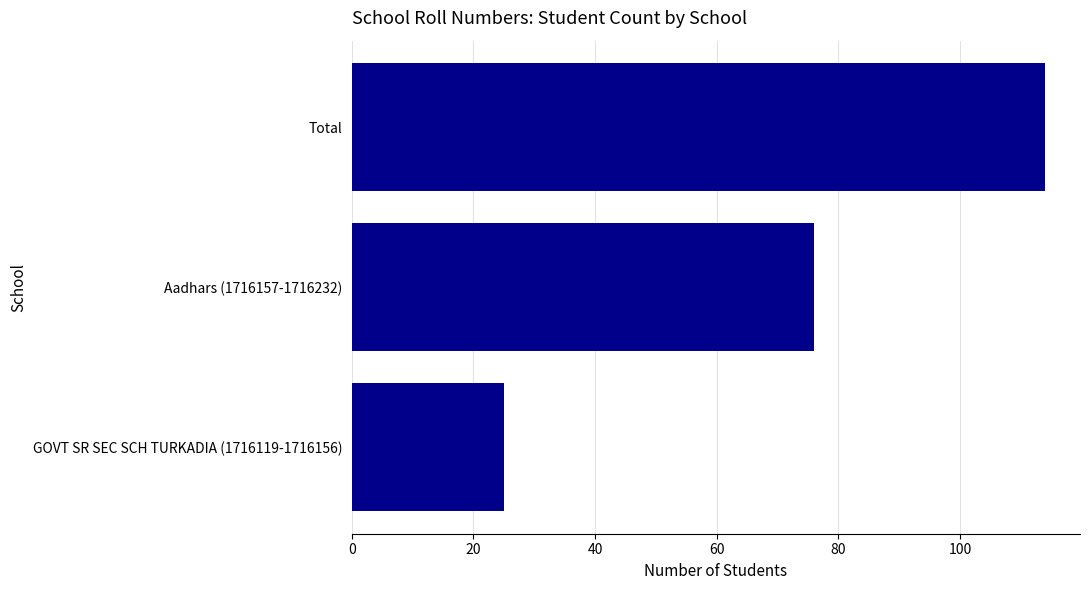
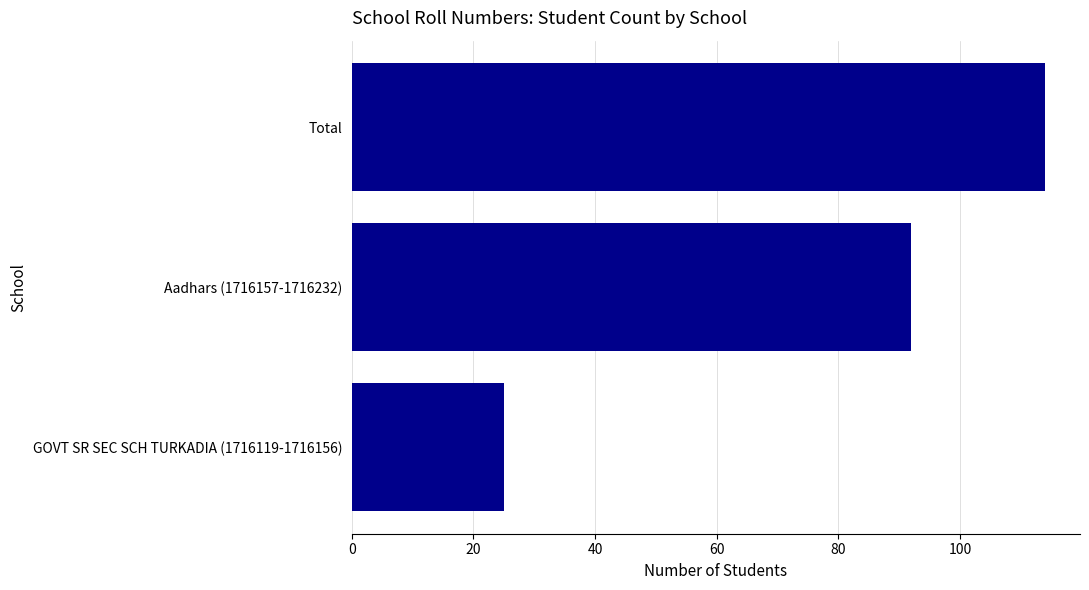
  {
    "Total": 114,
-   "Aadhars (1716157-1716232)": 76,
+   "Aadhars (1716157-1716232)": 92,
    "GOVT SR SEC SCH TURKADIA (1716119-1716156)": 25
  }
